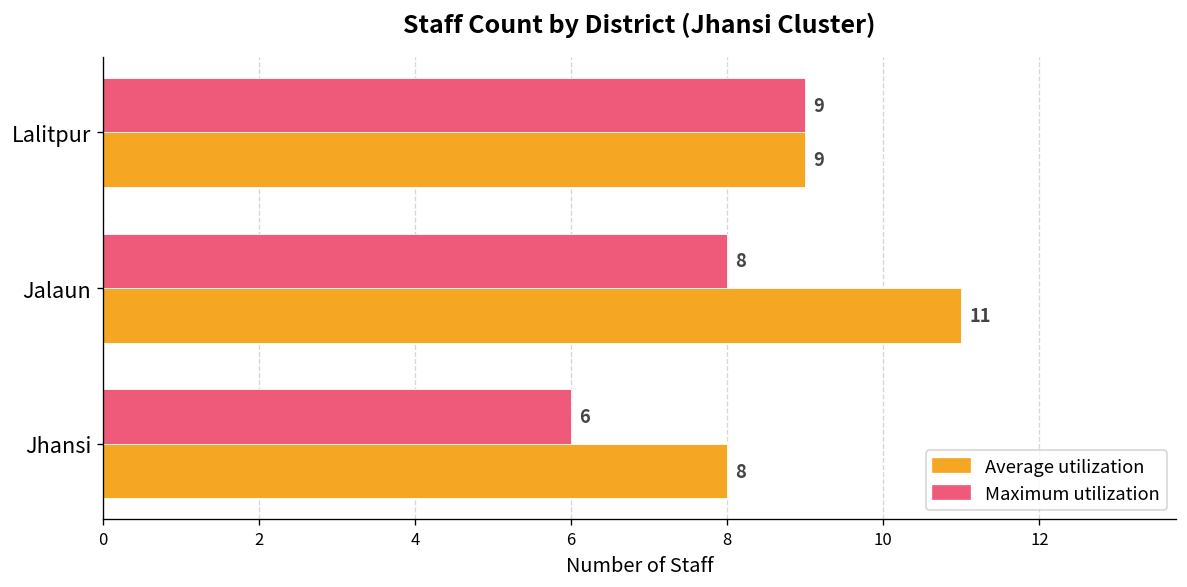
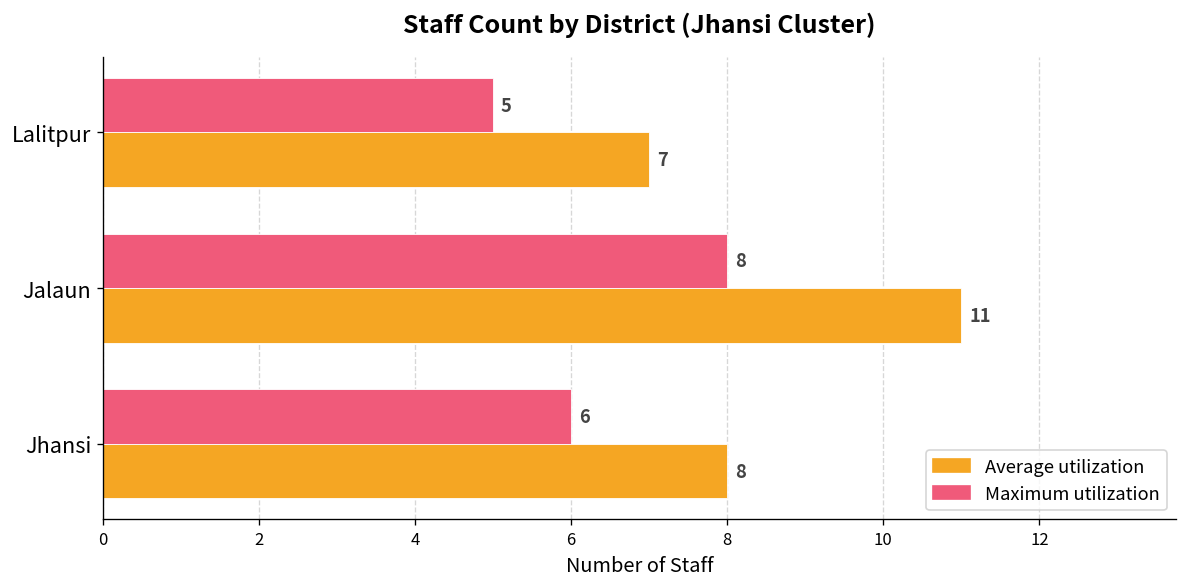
  {
    "Average utilization": {
-     "Lalitpur": 9,
+     "Lalitpur": 7,
      "Jalaun": 11,
      "Jhansi": 8
    },
    "Maximum utilization": {
-     "Lalitpur": 9,
+     "Lalitpur": 5,
      "Jalaun": 8,
      "Jhansi": 6
    }
  }
